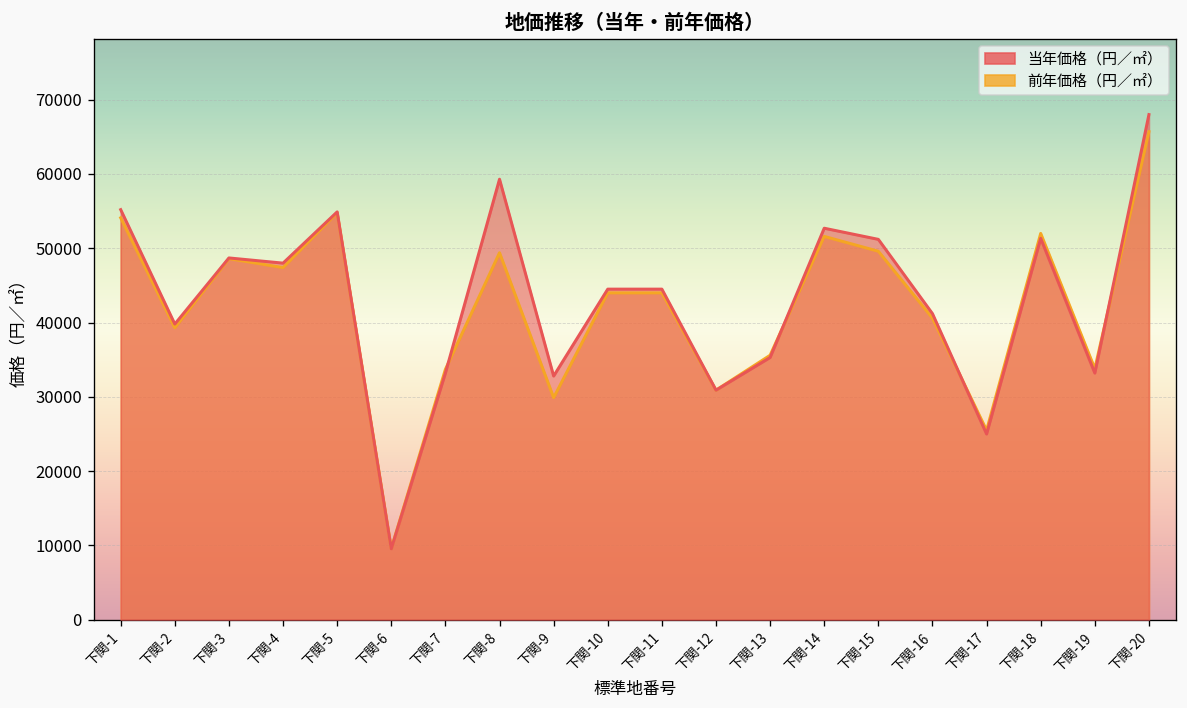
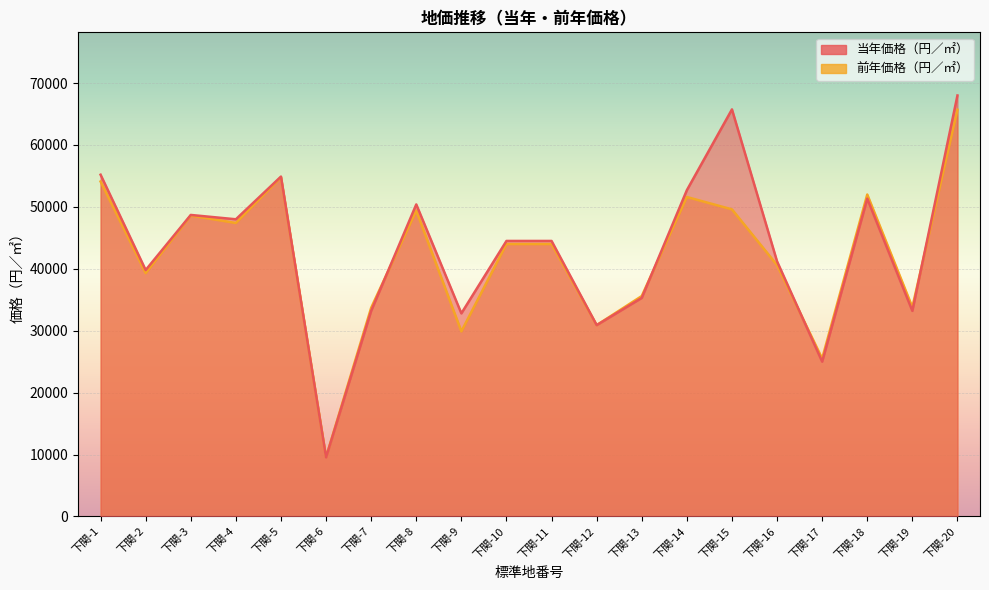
  {
    "前年価格（円／㎡）": {
      "下関-1": 54000,
      "下関-2": 39000,
      "下関-4": 47000,
      "下関-7": 34000,
      "下関-8": 49000,
      "下関-9": 30000,
      "下関-10": 44000,
      "下関-11": 44000,
      "下関-14": 52000,
      "下関-15": 50000,
      "下関-16": 41000,
      "下関-17": 26000,
      "下関-18": 52000,
      "下関-19": 34000,
      "下関-20": 66000
    },
    "当年価格（円／㎡）": {
      "下関-1": 55000,
      "下関-2": 40000,
      "下関-4": 48000,
      "下関-7": 33000,
-     "下関-8": 59000,
+     "下関-8": 50000,
      "下関-9": 33000,
      "下関-10": 45000,
      "下関-11": 45000,
      "下関-14": 53000,
-     "下関-15": 51000,
+     "下関-15": 66000,
      "下関-16": 41000,
      "下関-17": 25000,
      "下関-18": 51000,
      "下関-19": 33000,
      "下関-20": 68000
    }
  }
